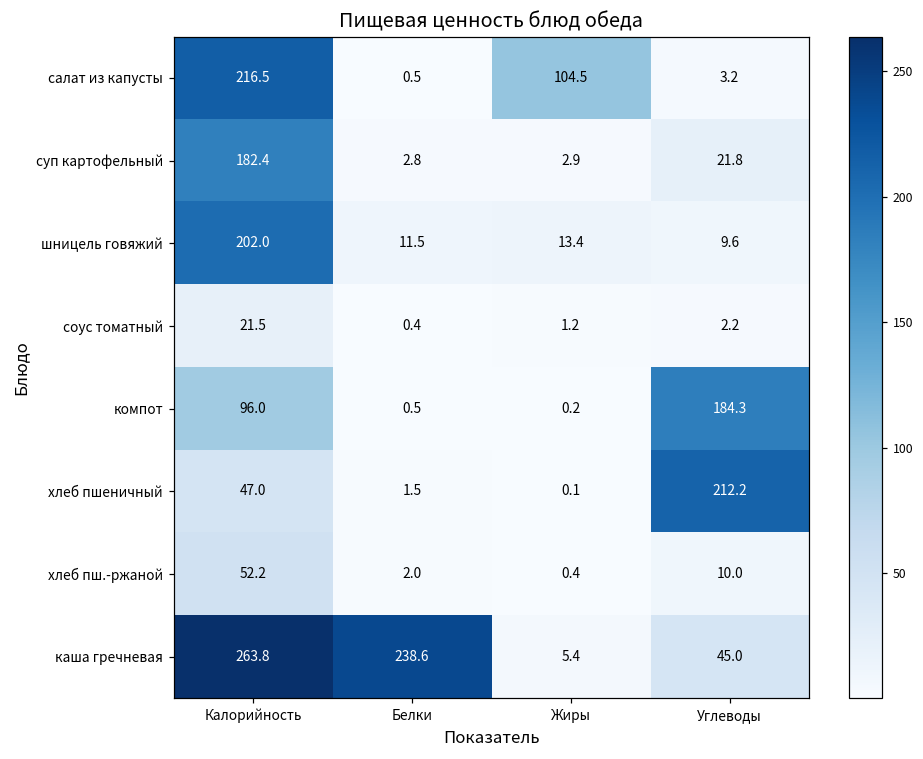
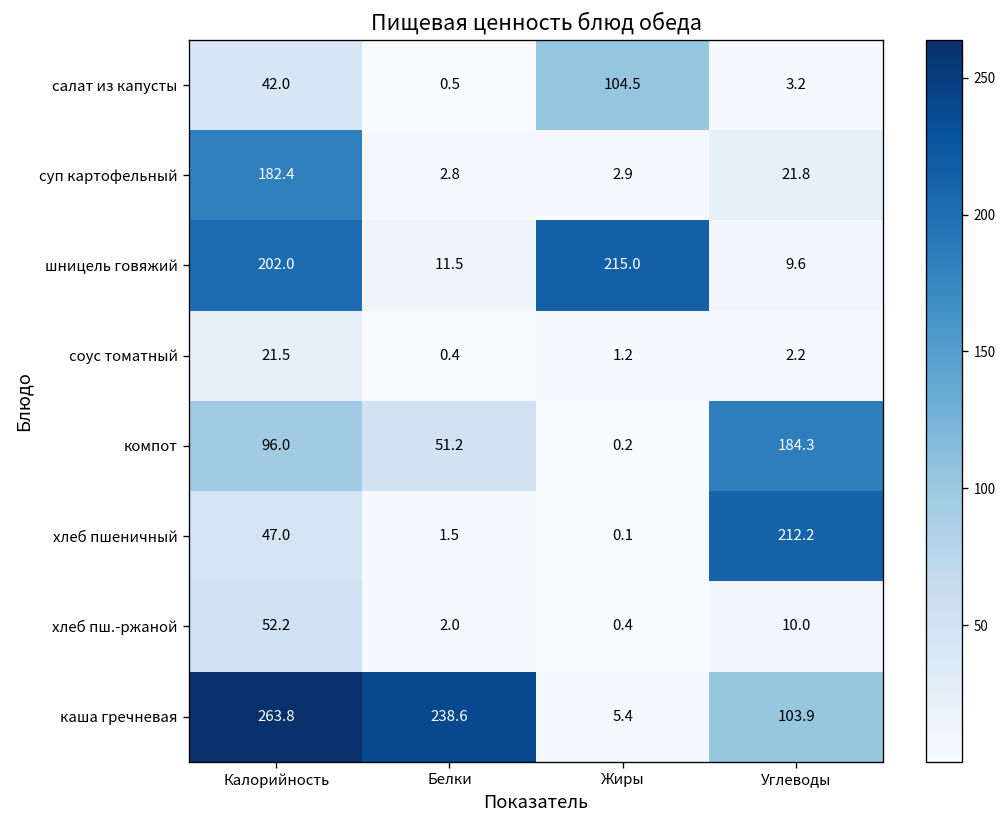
  {
    "салат из капусты": {
-     "Калорийность": 216.5,
+     "Калорийность": 42.0,
      "Белки": 0.5,
      "Жиры": 104.5,
      "Углеводы": 3.2
    },
    "суп картофельный": {
      "Калорийность": 182.4,
      "Белки": 2.8,
      "Жиры": 2.9,
      "Углеводы": 21.8
    },
    "шницель говяжий": {
      "Калорийность": 202.0,
      "Белки": 11.5,
-     "Жиры": 13.4,
+     "Жиры": 215.0,
      "Углеводы": 9.6
    },
    "соус томатный": {
      "Калорийность": 21.5,
      "Белки": 0.4,
      "Жиры": 1.2,
      "Углеводы": 2.2
    },
    "компот": {
      "Калорийность": 96.0,
-     "Белки": 0.5,
+     "Белки": 51.2,
      "Жиры": 0.2,
      "Углеводы": 184.3
    },
    "хлеб пшеничный": {
      "Калорийность": 47.0,
      "Белки": 1.5,
      "Жиры": 0.1,
      "Углеводы": 212.2
    },
    "хлеб пш.-ржаной": {
      "Калорийность": 52.2,
      "Белки": 2.0,
      "Жиры": 0.4,
      "Углеводы": 10.0
    },
    "каша гречневая": {
      "Калорийность": 263.8,
      "Белки": 238.6,
      "Жиры": 5.4,
-     "Углеводы": 45.0
+     "Углеводы": 103.9
    }
  }
